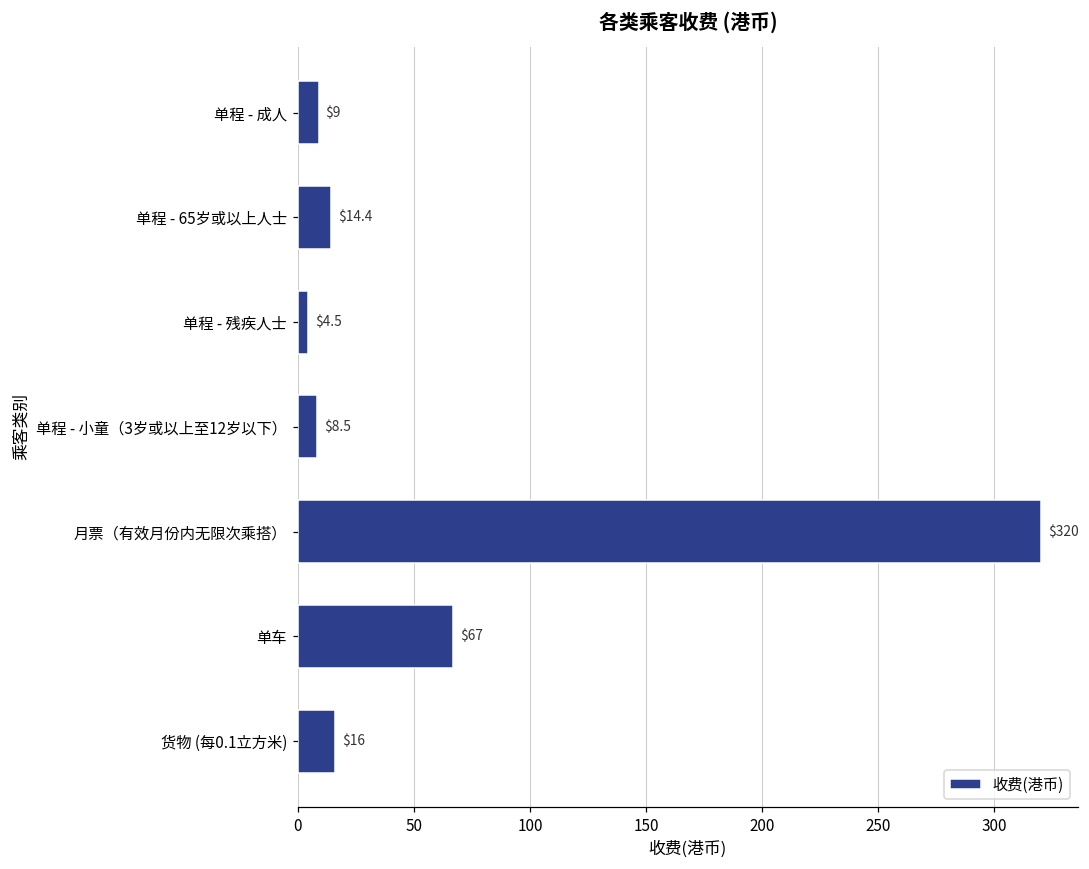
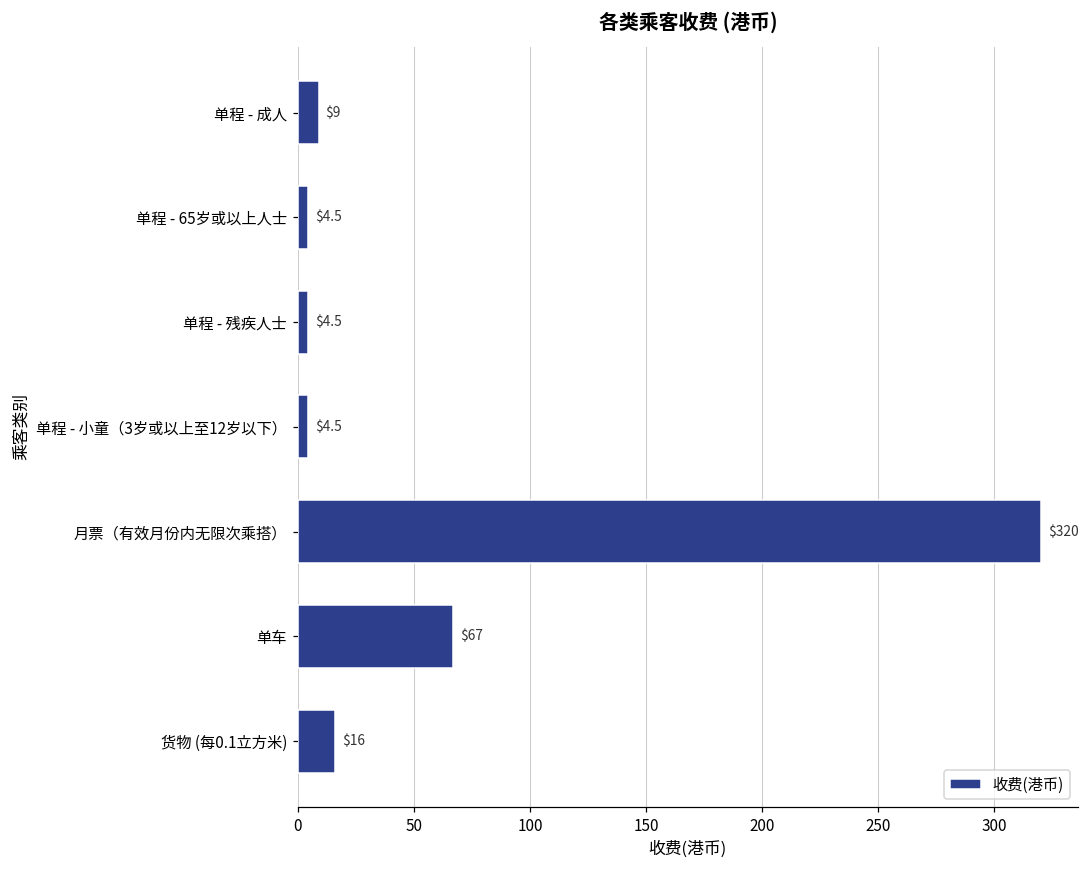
  {
    "单程 - 成人": "$9",
-   "单程 - 65岁或以上人士": "$14.4",
+   "单程 - 65岁或以上人士": "$4.5",
    "单程 - 残疾人士": "$4.5",
-   "单程 - 小童（3岁或以上至12岁以下）": "$8.5",
+   "单程 - 小童（3岁或以上至12岁以下）": "$4.5",
    "月票（有效月份内无限次乘搭）": "$320",
    "单车": "$67",
    "货物 (每0.1立方米)": "$16"
  }
